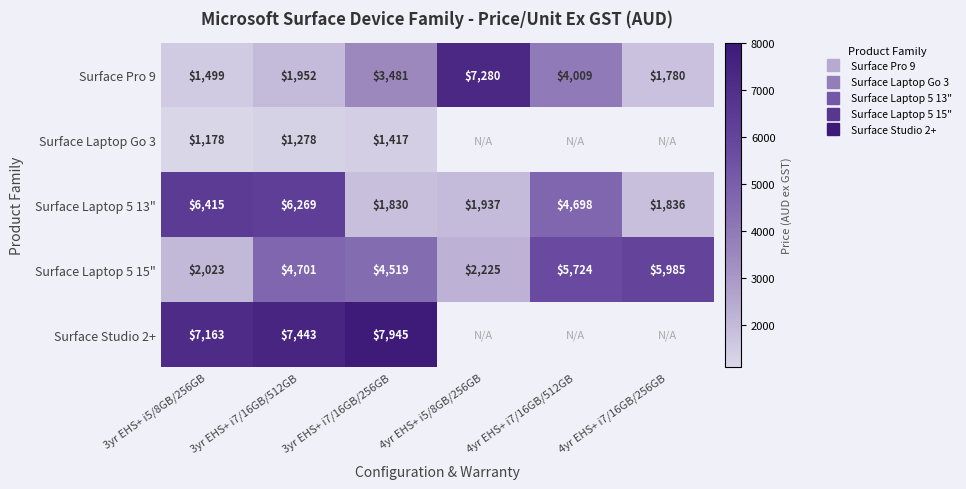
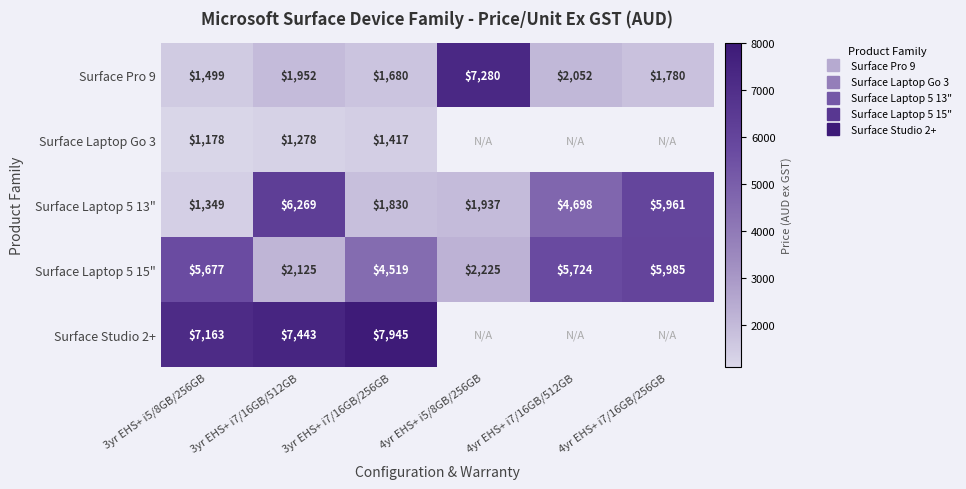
  {
    "Surface Pro 9": {
      "3yr EHS+ i5/8GB/256GB": "$1,499",
      "3yr EHS+ i7/16GB/512GB": "$1,952",
-     "3yr EHS+ i7/16GB/256GB": "$3,481",
+     "3yr EHS+ i7/16GB/256GB": "$1,680",
      "4yr EHS+ i5/8GB/256GB": "$7,280",
-     "4yr EHS+ i7/16GB/512GB": "$4,009",
+     "4yr EHS+ i7/16GB/512GB": "$2,052",
      "4yr EHS+ i7/16GB/256GB": "$1,780"
    },
    "Surface Laptop Go 3": {
      "3yr EHS+ i5/8GB/256GB": "$1,178",
      "3yr EHS+ i7/16GB/512GB": "$1,278",
      "3yr EHS+ i7/16GB/256GB": "$1,417"
    },
    "Surface Laptop 5 13\"": {
-     "3yr EHS+ i5/8GB/256GB": "$6,415",
+     "3yr EHS+ i5/8GB/256GB": "$1,349",
      "3yr EHS+ i7/16GB/512GB": "$6,269",
      "3yr EHS+ i7/16GB/256GB": "$1,830",
      "4yr EHS+ i5/8GB/256GB": "$1,937",
      "4yr EHS+ i7/16GB/512GB": "$4,698",
-     "4yr EHS+ i7/16GB/256GB": "$1,836"
+     "4yr EHS+ i7/16GB/256GB": "$5,961"
    },
    "Surface Laptop 5 15\"": {
-     "3yr EHS+ i5/8GB/256GB": "$2,023",
-     "3yr EHS+ i7/16GB/512GB": "$4,701",
+     "3yr EHS+ i5/8GB/256GB": "$5,677",
+     "3yr EHS+ i7/16GB/512GB": "$2,125",
      "3yr EHS+ i7/16GB/256GB": "$4,519",
      "4yr EHS+ i5/8GB/256GB": "$2,225",
      "4yr EHS+ i7/16GB/512GB": "$5,724",
      "4yr EHS+ i7/16GB/256GB": "$5,985"
    },
    "Surface Studio 2+": {
      "3yr EHS+ i5/8GB/256GB": "$7,163",
      "3yr EHS+ i7/16GB/512GB": "$7,443",
      "3yr EHS+ i7/16GB/256GB": "$7,945"
    }
  }
